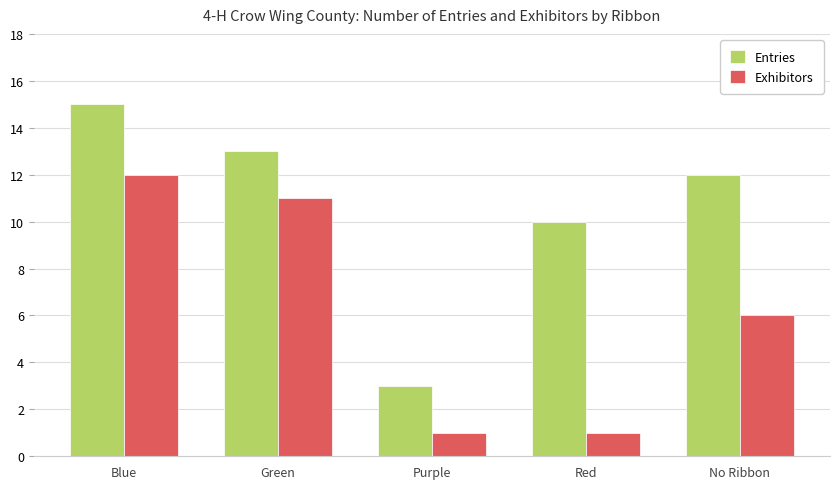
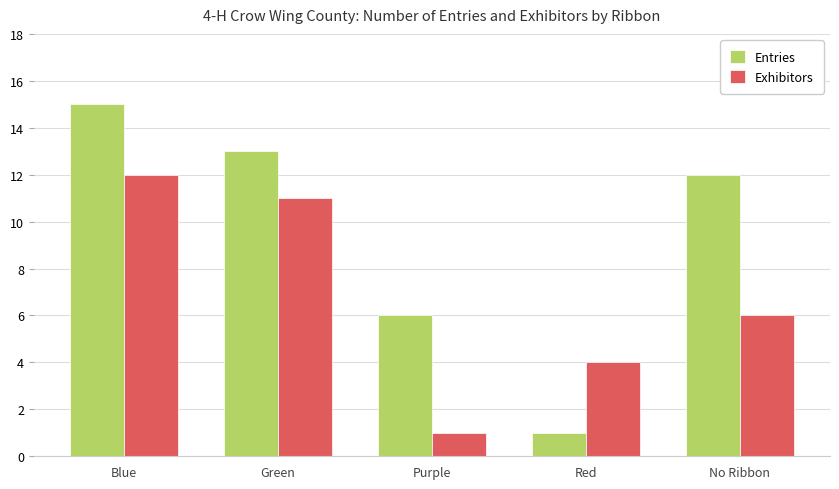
  {
    "Entries": {
      "Blue": 15,
      "Green": 13,
-     "Purple": 3,
-     "Red": 10,
+     "Purple": 6,
+     "Red": 1,
      "No Ribbon": 12
    },
    "Exhibitors": {
      "Blue": 12,
      "Green": 11,
      "Purple": 1,
-     "Red": 1,
+     "Red": 4,
      "No Ribbon": 6
    }
  }
